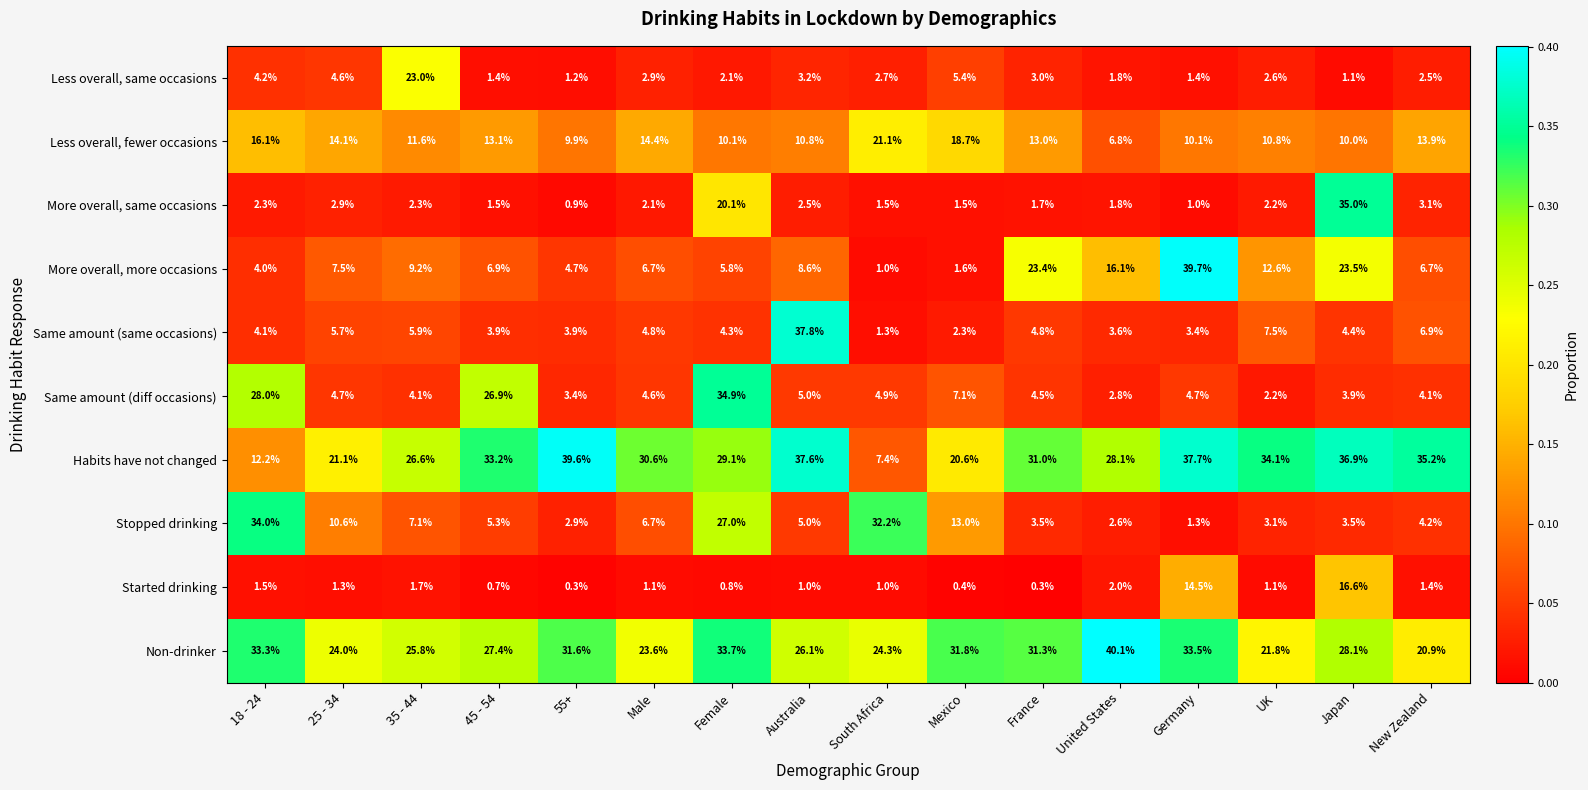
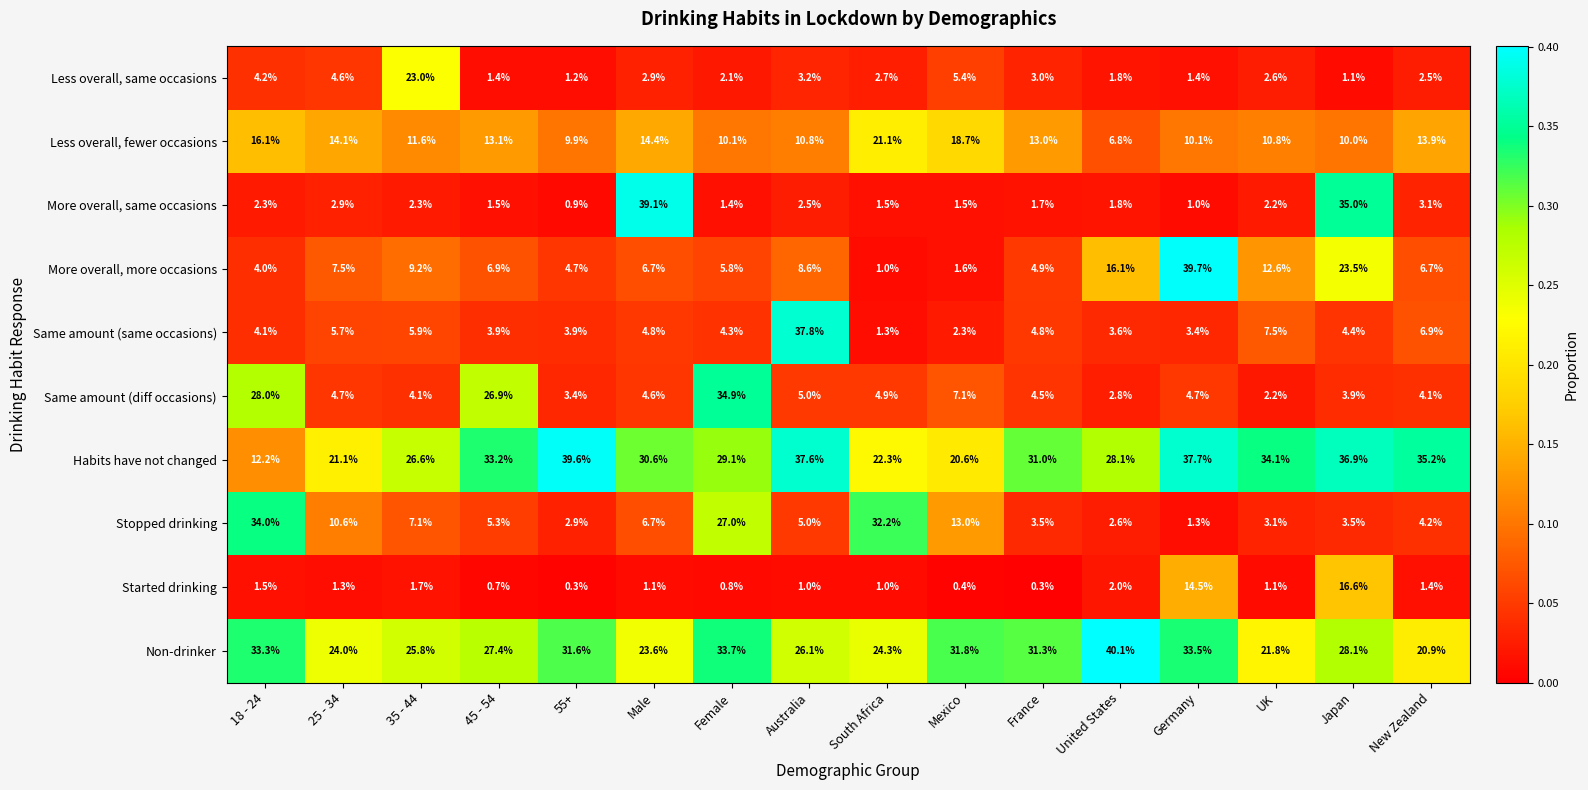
  {
    "Less overall, same occasions": {
      "18 - 24": "4.2%",
      "25 - 34": "4.6%",
      "35 - 44": "23.0%",
      "45 - 54": "1.4%",
      "55+": "1.2%",
      "Male": "2.9%",
      "Female": "2.1%",
      "Australia": "3.2%",
      "South Africa": "2.7%",
      "Mexico": "5.4%",
      "France": "3.0%",
      "United States": "1.8%",
      "Germany": "1.4%",
      "UK": "2.6%",
      "Japan": "1.1%",
      "New Zealand": "2.5%"
    },
    "Less overall, fewer occasions": {
      "18 - 24": "16.1%",
      "25 - 34": "14.1%",
      "35 - 44": "11.6%",
      "45 - 54": "13.1%",
      "55+": "9.9%",
      "Male": "14.4%",
      "Female": "10.1%",
      "Australia": "10.8%",
      "South Africa": "21.1%",
      "Mexico": "18.7%",
      "France": "13.0%",
      "United States": "6.8%",
      "Germany": "10.1%",
      "UK": "10.8%",
      "Japan": "10.0%",
      "New Zealand": "13.9%"
    },
    "More overall, same occasions": {
      "18 - 24": "2.3%",
      "25 - 34": "2.9%",
      "35 - 44": "2.3%",
      "45 - 54": "1.5%",
      "55+": "0.9%",
-     "Male": "2.1%",
-     "Female": "20.1%",
+     "Male": "39.1%",
+     "Female": "1.4%",
      "Australia": "2.5%",
      "South Africa": "1.5%",
      "Mexico": "1.5%",
      "France": "1.7%",
      "United States": "1.8%",
      "Germany": "1.0%",
      "UK": "2.2%",
      "Japan": "35.0%",
      "New Zealand": "3.1%"
    },
    "More overall, more occasions": {
      "18 - 24": "4.0%",
      "25 - 34": "7.5%",
      "35 - 44": "9.2%",
      "45 - 54": "6.9%",
      "55+": "4.7%",
      "Male": "6.7%",
      "Female": "5.8%",
      "Australia": "8.6%",
      "South Africa": "1.0%",
      "Mexico": "1.6%",
-     "France": "23.4%",
+     "France": "4.9%",
      "United States": "16.1%",
      "Germany": "39.7%",
      "UK": "12.6%",
      "Japan": "23.5%",
      "New Zealand": "6.7%"
    },
    "Same amount (same occasions)": {
      "18 - 24": "4.1%",
      "25 - 34": "5.7%",
      "35 - 44": "5.9%",
      "45 - 54": "3.9%",
      "55+": "3.9%",
      "Male": "4.8%",
      "Female": "4.3%",
      "Australia": "37.8%",
      "South Africa": "1.3%",
      "Mexico": "2.3%",
      "France": "4.8%",
      "United States": "3.6%",
      "Germany": "3.4%",
      "UK": "7.5%",
      "Japan": "4.4%",
      "New Zealand": "6.9%"
    },
    "Same amount (diff occasions)": {
      "18 - 24": "28.0%",
      "25 - 34": "4.7%",
      "35 - 44": "4.1%",
      "45 - 54": "26.9%",
      "55+": "3.4%",
      "Male": "4.6%",
      "Female": "34.9%",
      "Australia": "5.0%",
      "South Africa": "4.9%",
      "Mexico": "7.1%",
      "France": "4.5%",
      "United States": "2.8%",
      "Germany": "4.7%",
      "UK": "2.2%",
      "Japan": "3.9%",
      "New Zealand": "4.1%"
    },
    "Habits have not changed": {
      "18 - 24": "12.2%",
      "25 - 34": "21.1%",
      "35 - 44": "26.6%",
      "45 - 54": "33.2%",
      "55+": "39.6%",
      "Male": "30.6%",
      "Female": "29.1%",
      "Australia": "37.6%",
-     "South Africa": "7.4%",
+     "South Africa": "22.3%",
      "Mexico": "20.6%",
      "France": "31.0%",
      "United States": "28.1%",
      "Germany": "37.7%",
      "UK": "34.1%",
      "Japan": "36.9%",
      "New Zealand": "35.2%"
    },
    "Stopped drinking": {
      "18 - 24": "34.0%",
      "25 - 34": "10.6%",
      "35 - 44": "7.1%",
      "45 - 54": "5.3%",
      "55+": "2.9%",
      "Male": "6.7%",
      "Female": "27.0%",
      "Australia": "5.0%",
      "South Africa": "32.2%",
      "Mexico": "13.0%",
      "France": "3.5%",
      "United States": "2.6%",
      "Germany": "1.3%",
      "UK": "3.1%",
      "Japan": "3.5%",
      "New Zealand": "4.2%"
    },
    "Started drinking": {
      "18 - 24": "1.5%",
      "25 - 34": "1.3%",
      "35 - 44": "1.7%",
      "45 - 54": "0.7%",
      "55+": "0.3%",
      "Male": "1.1%",
      "Female": "0.8%",
      "Australia": "1.0%",
      "South Africa": "1.0%",
      "Mexico": "0.4%",
      "France": "0.3%",
      "United States": "2.0%",
      "Germany": "14.5%",
      "UK": "1.1%",
      "Japan": "16.6%",
      "New Zealand": "1.4%"
    },
    "Non-drinker": {
      "18 - 24": "33.3%",
      "25 - 34": "24.0%",
      "35 - 44": "25.8%",
      "45 - 54": "27.4%",
      "55+": "31.6%",
      "Male": "23.6%",
      "Female": "33.7%",
      "Australia": "26.1%",
      "South Africa": "24.3%",
      "Mexico": "31.8%",
      "France": "31.3%",
      "United States": "40.1%",
      "Germany": "33.5%",
      "UK": "21.8%",
      "Japan": "28.1%",
      "New Zealand": "20.9%"
    }
  }
